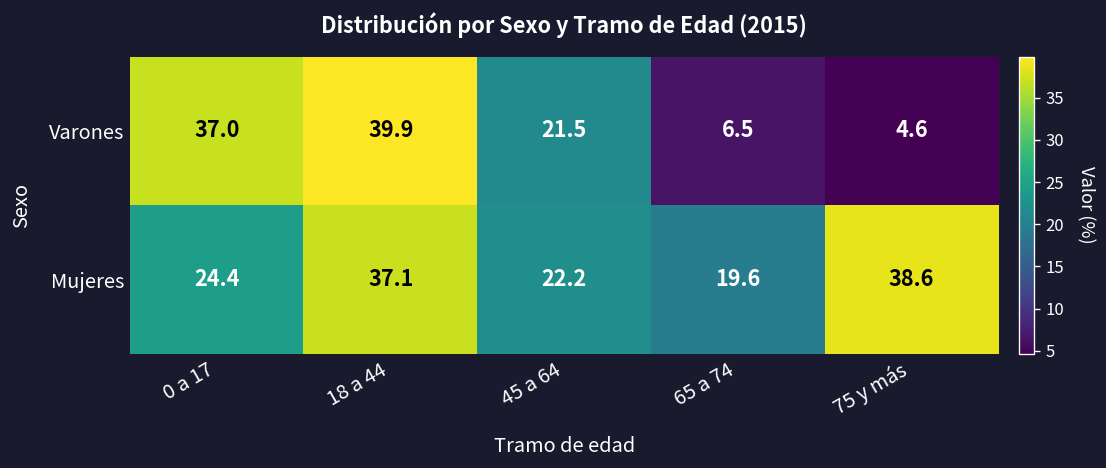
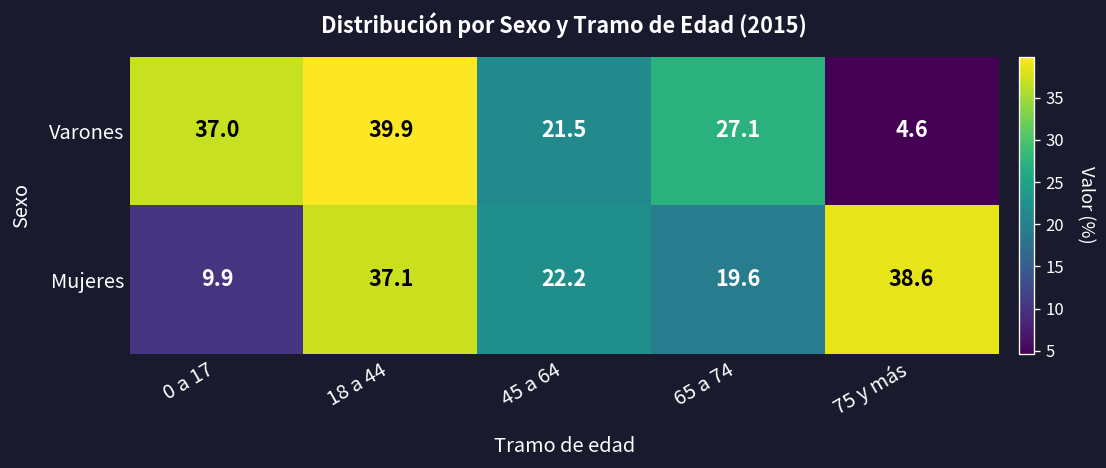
  {
    "Varones": {
      "0 a 17": 37.0,
      "18 a 44": 39.9,
      "45 a 64": 21.5,
-     "65 a 74": 6.5,
+     "65 a 74": 27.1,
      "75 y más": 4.6
    },
    "Mujeres": {
-     "0 a 17": 24.4,
+     "0 a 17": 9.9,
      "18 a 44": 37.1,
      "45 a 64": 22.2,
      "65 a 74": 19.6,
      "75 y más": 38.6
    }
  }
